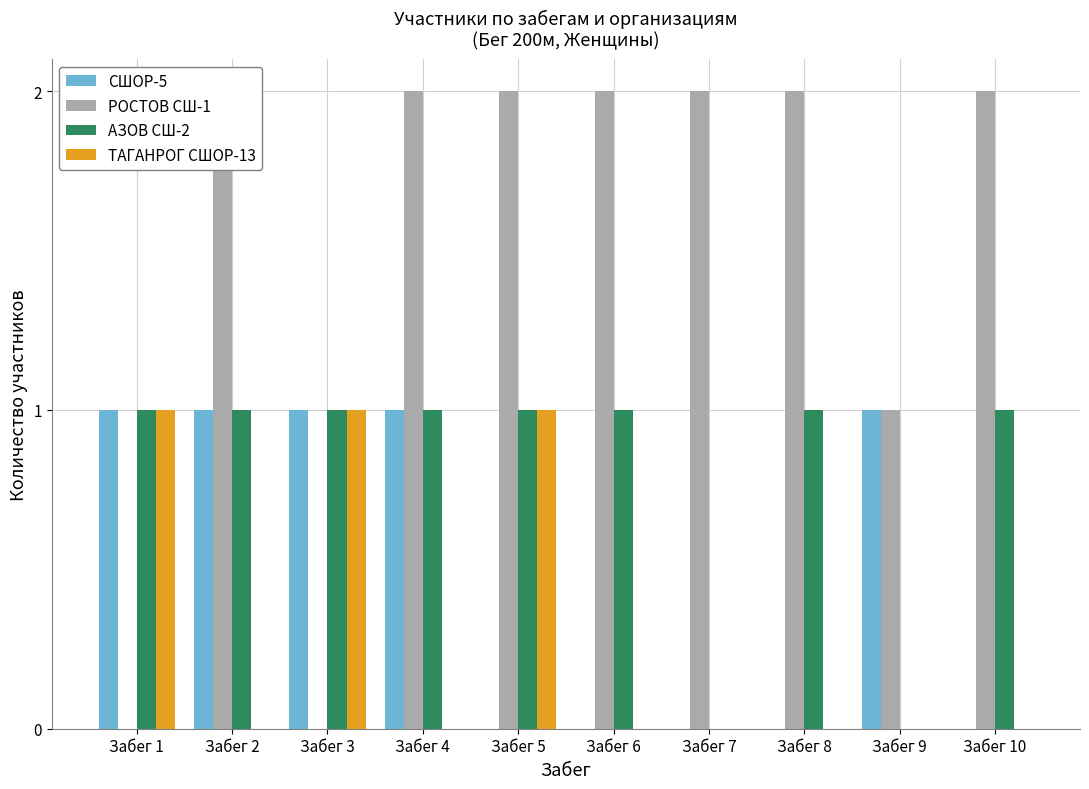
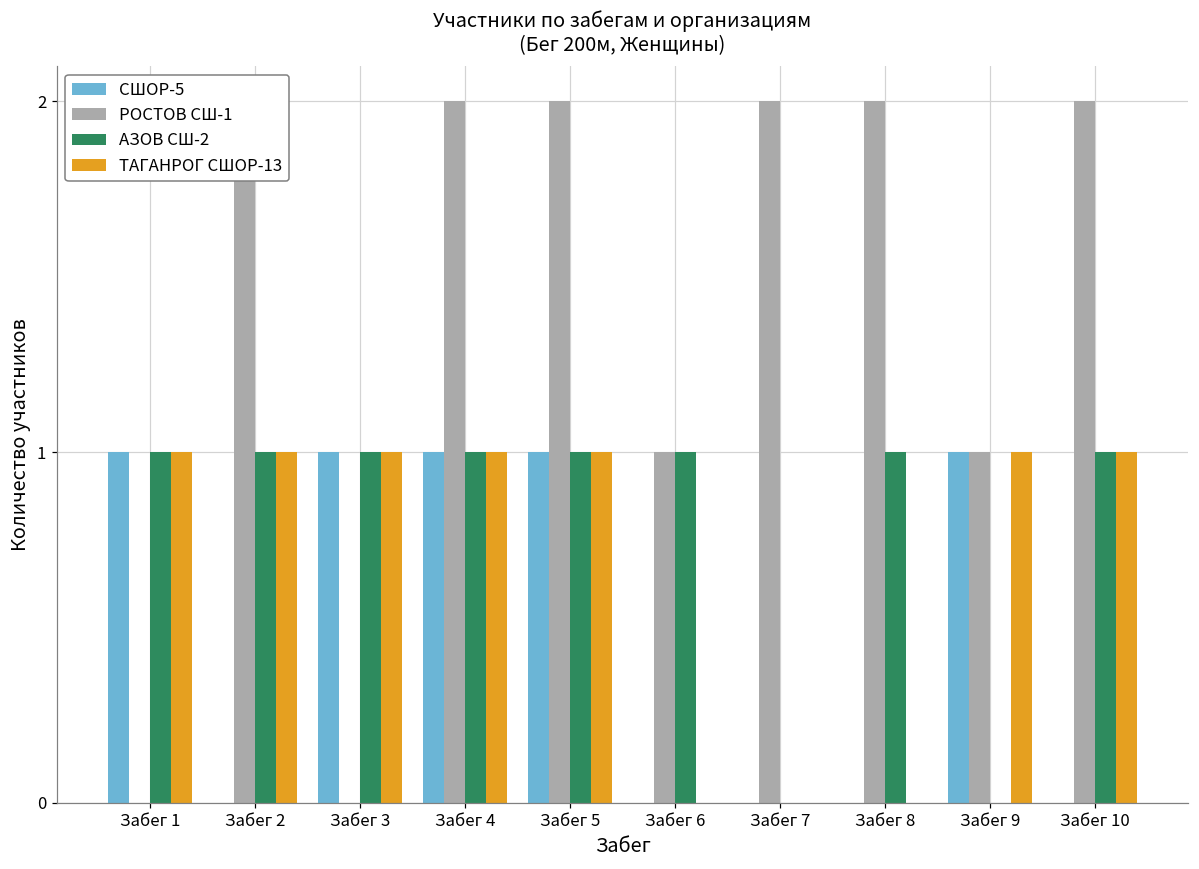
  {
    "СШОР-5": {
      "Забег 1": 1,
-     "Забег 2": 1,
+     "Забег 2": 0,
      "Забег 3": 1,
      "Забег 4": 1,
-     "Забег 5": 0,
+     "Забег 5": 1,
      "Забег 6": 0,
      "Забег 7": 0,
      "Забег 8": 0,
      "Забег 9": 1,
      "Забег 10": 0
    },
    "РОСТОВ СШ-1": {
      "Забег 1": 0,
      "Забег 3": 0,
      "Забег 4": 2,
      "Забег 5": 2,
-     "Забег 6": 2,
+     "Забег 6": 1,
      "Забег 7": 2,
      "Забег 8": 2,
      "Забег 9": 1,
      "Забег 10": 2
    },
    "АЗОВ СШ-2": {
      "Забег 1": 1,
      "Забег 2": 1,
      "Забег 3": 1,
      "Забег 4": 1,
      "Забег 5": 1,
      "Забег 6": 1,
      "Забег 7": 0,
      "Забег 8": 1,
      "Забег 9": 0,
      "Забег 10": 1
    },
    "ТАГАНРОГ СШОР-13": {
      "Забег 1": 1,
-     "Забег 2": 0,
+     "Забег 2": 1,
      "Забег 3": 1,
-     "Забег 4": 0,
+     "Забег 4": 1,
      "Забег 5": 1,
      "Забег 6": 0,
      "Забег 7": 0,
      "Забег 8": 0,
-     "Забег 9": 0,
-     "Забег 10": 0
+     "Забег 9": 1,
+     "Забег 10": 1
    }
  }
